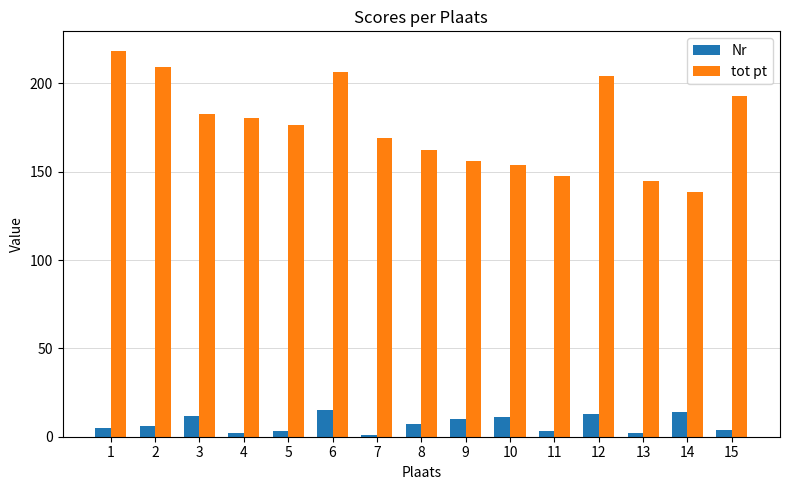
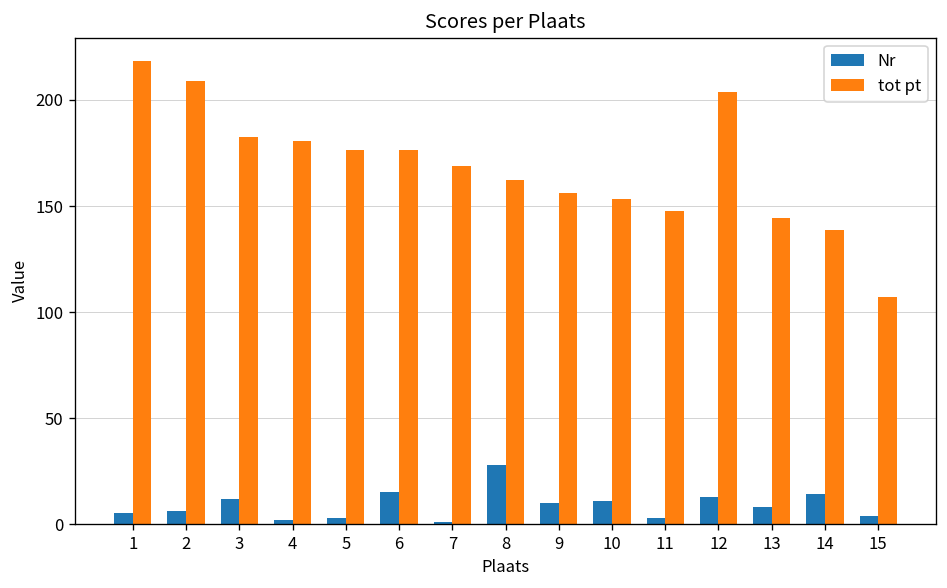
  {
    "Nr": {
      "1": 5,
      "2": 6,
      "3": 12,
      "4": 2,
      "5": 3,
      "6": 15,
-     "8": 7,
+     "8": 28,
      "9": 10,
      "10": 11,
      "11": 3,
      "12": 13,
-     "13": 2,
+     "13": 8,
      "14": 14,
      "15": 4
    },
    "tot pt": {
      "1": 219,
      "2": 209,
      "3": 183,
      "4": 181,
      "5": 177,
-     "6": 207,
+     "6": 177,
      "7": 169,
      "8": 163,
      "9": 156,
      "10": 154,
      "11": 148,
      "12": 204,
      "13": 145,
      "14": 139,
-     "15": 193
+     "15": 107
    }
  }
